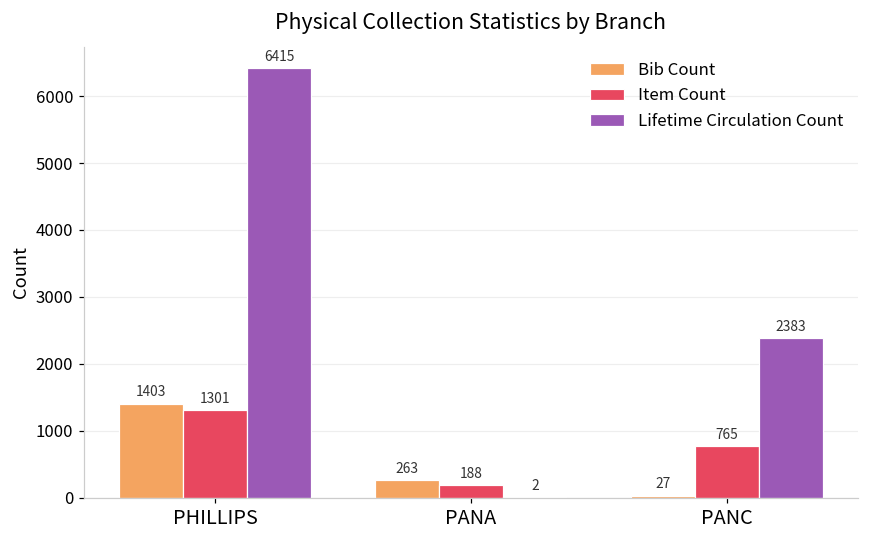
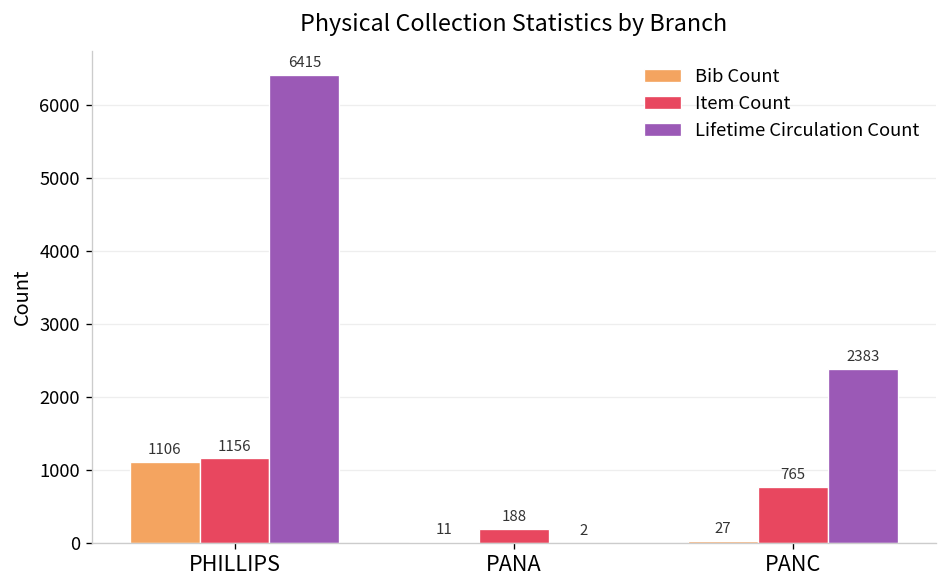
  {
    "Bib Count": {
-     "PHILLIPS": 1403,
-     "PANA": 263,
+     "PHILLIPS": 1106,
+     "PANA": 11,
      "PANC": 27
    },
    "Item Count": {
-     "PHILLIPS": 1301,
+     "PHILLIPS": 1156,
      "PANA": 188,
      "PANC": 765
    },
    "Lifetime Circulation Count": {
      "PHILLIPS": 6415,
      "PANA": 2,
      "PANC": 2383
    }
  }
